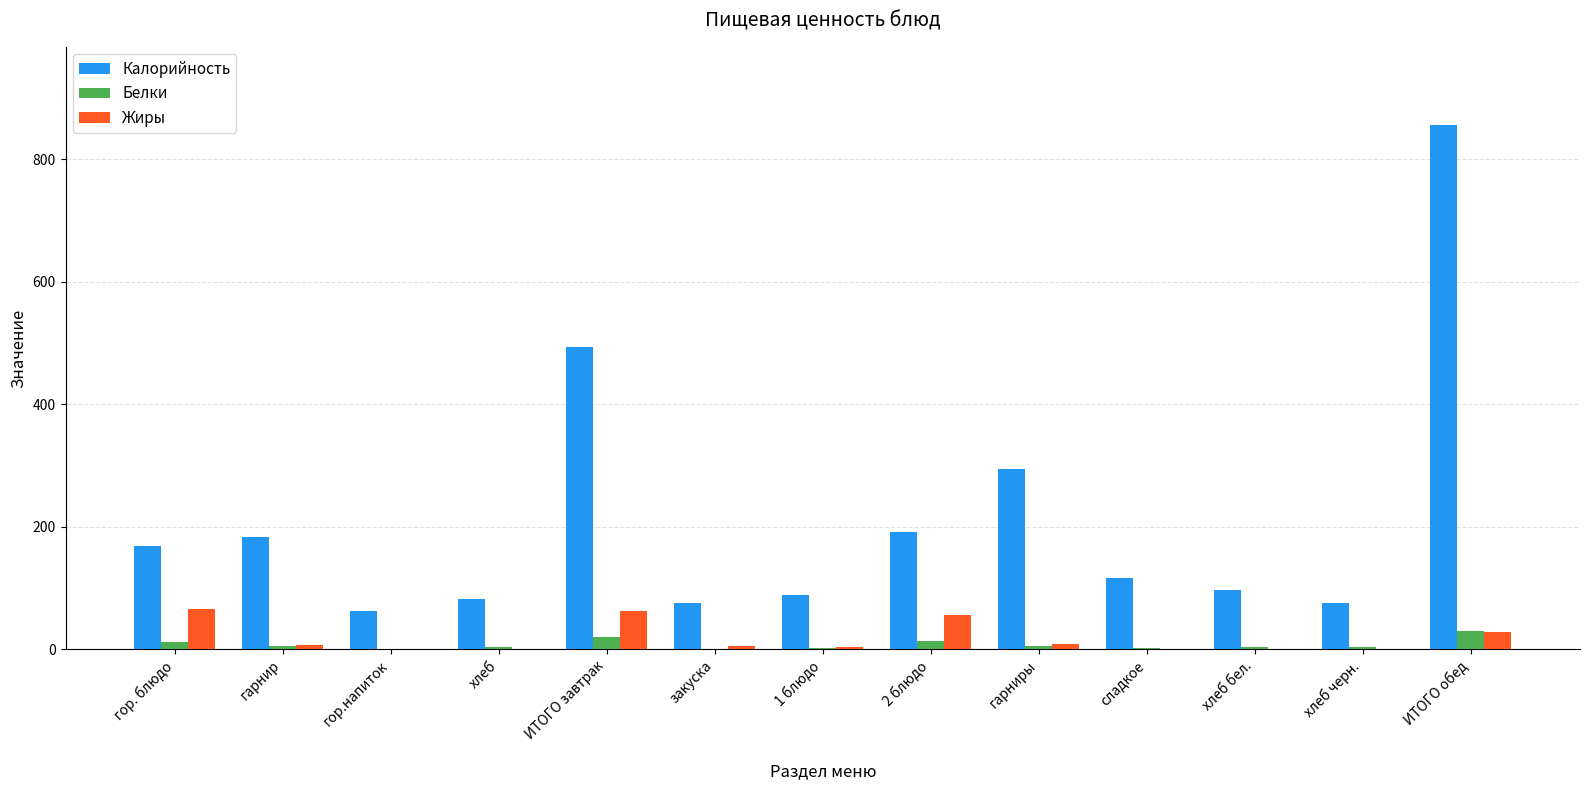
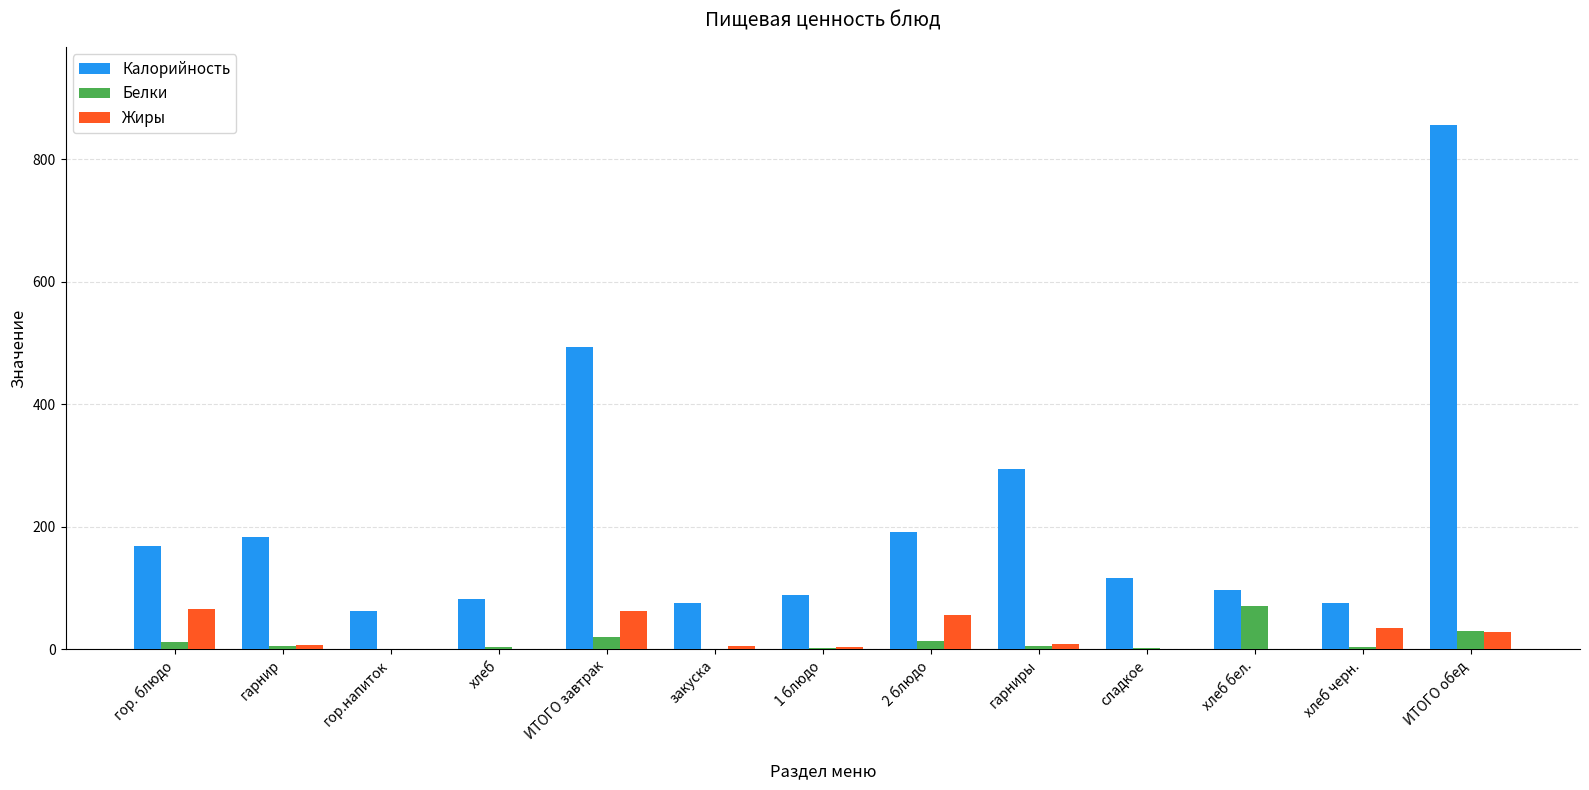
  {
    "Калорийность": {
      "гор. блюдо": 170,
      "гарнир": 180,
      "гор.напиток": 60,
      "хлеб": 80,
      "ИТОГО завтрак": 490,
      "закуска": 80,
      "1 блюдо": 90,
      "2 блюдо": 190,
      "гарниры": 300,
      "сладкое": 120,
      "хлеб бел.": 100,
      "хлеб черн.": 80,
      "ИТОГО обед": 860
    },
    "Белки": {
      "гор. блюдо": 10,
      "гарнир": 0,
      "ИТОГО завтрак": 20,
      "2 блюдо": 10,
      "гарниры": 10,
-     "хлеб бел.": 0,
+     "хлеб бел.": 70,
      "ИТОГО обед": 30
    },
    "Жиры": {
      "гор. блюдо": 60,
      "гарнир": 10,
      "ИТОГО завтрак": 60,
      "закуска": 10,
      "2 блюдо": 50,
      "гарниры": 10,
      "сладкое": 0,
-     "хлеб черн.": 0,
+     "хлеб черн.": 30,
      "ИТОГО обед": 30
    }
  }
